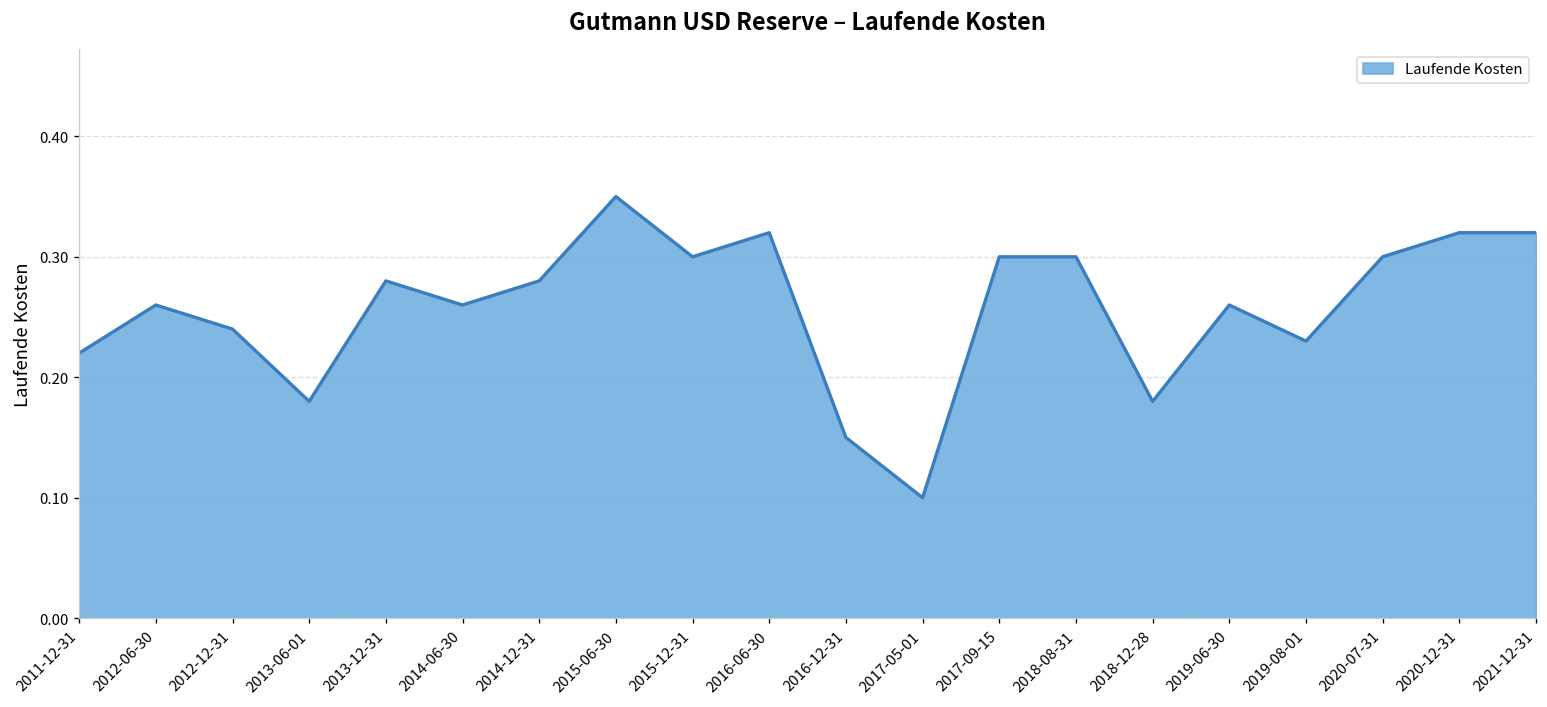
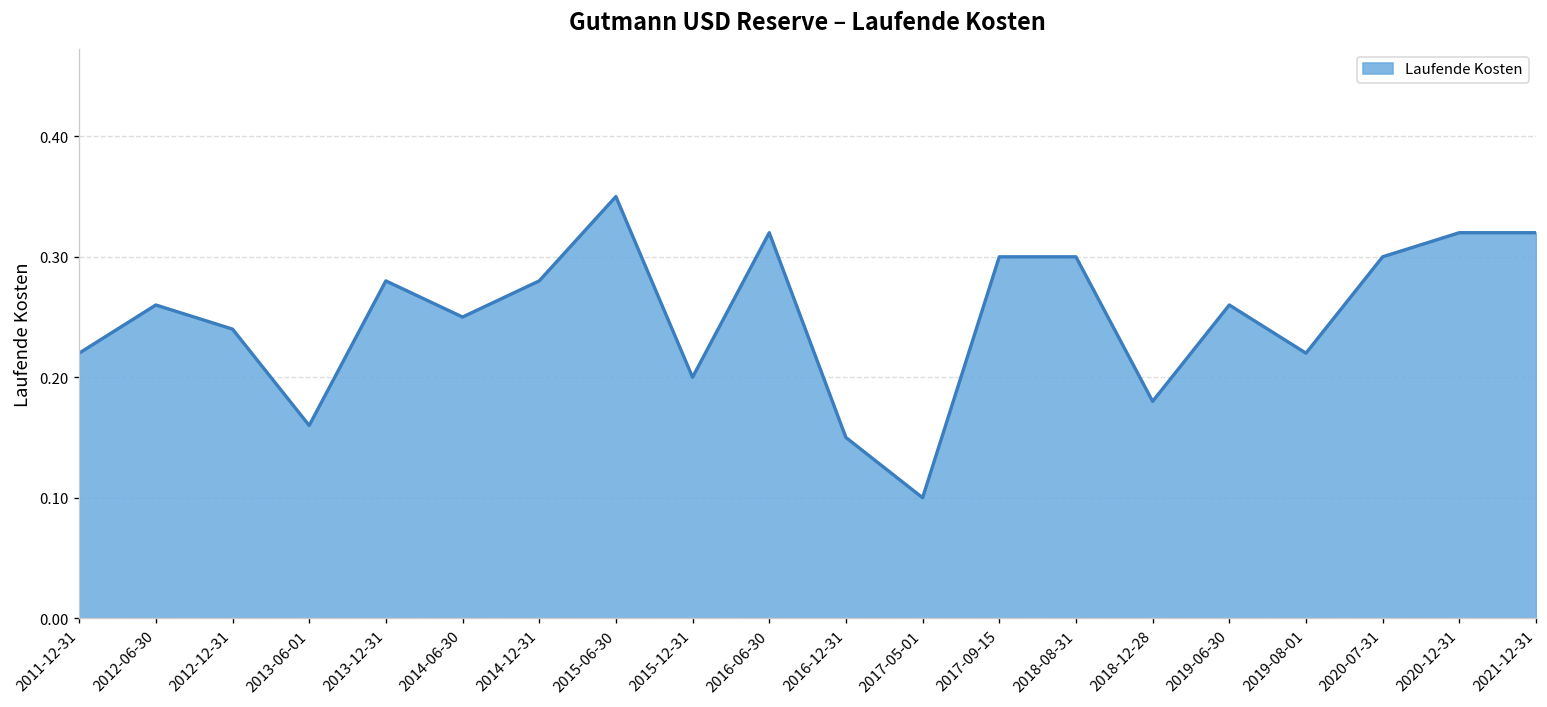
  {
    "2011-12-31": 0.22,
    "2012-06-30": 0.26,
    "2012-12-31": 0.24,
-   "2013-06-01": 0.18,
+   "2013-06-01": 0.16,
    "2013-12-31": 0.28,
-   "2014-06-30": 0.26,
+   "2014-06-30": 0.25,
    "2014-12-31": 0.28,
    "2015-06-30": 0.35,
-   "2015-12-31": 0.3,
+   "2015-12-31": 0.2,
    "2016-06-30": 0.32,
    "2016-12-31": 0.15,
    "2017-05-01": 0.10,
    "2017-09-15": 0.30,
    "2018-08-31": 0.30,
    "2018-12-28": 0.18,
    "2019-06-30": 0.26,
-   "2019-08-01": 0.23,
+   "2019-08-01": 0.22,
    "2020-07-31": 0.30,
    "2020-12-31": 0.32,
    "2021-12-31": 0.32
  }
